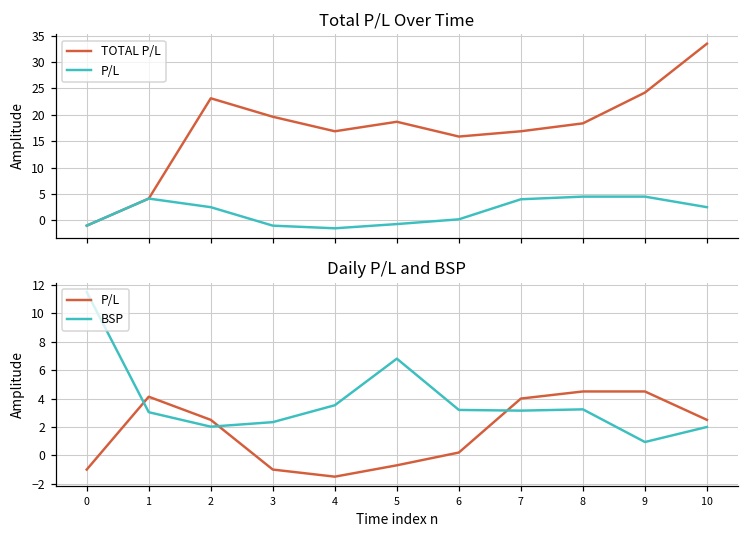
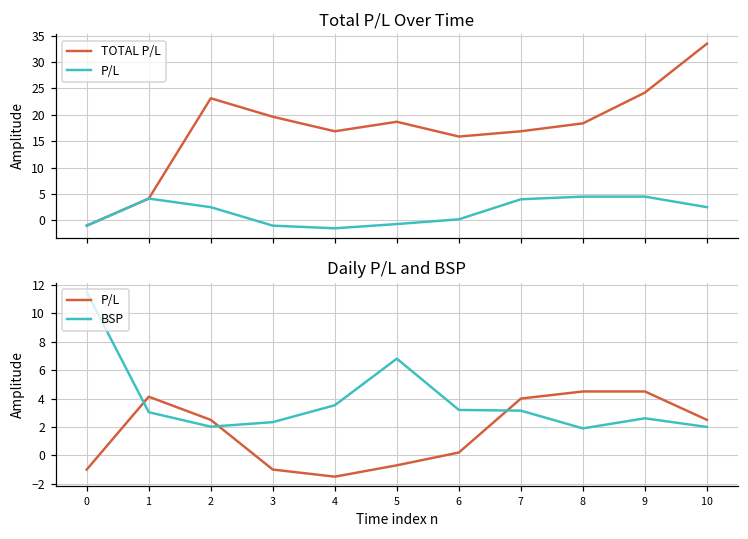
  {
    "Daily P/L and BSP": {
      "P/L": {
        "0": -1.0,
        "1": 4.1,
        "2": 2.5,
        "3": -1.0,
        "4": -1.5,
        "5": -0.7,
        "6": 0.2,
        "7": 4.0,
        "8": 4.5,
        "9": 4.5,
        "10": 2.5
      },
      "BSP": {
        "1": 3.0,
        "2": 2.0,
        "3": 2.3,
        "4": 3.5,
        "5": 6.8,
        "6": 3.2,
        "7": 3.2,
-       "8": 3.2,
-       "9": 0.9,
+       "8": 1.9,
+       "9": 2.6,
        "10": 2.0
      }
    }
  }
